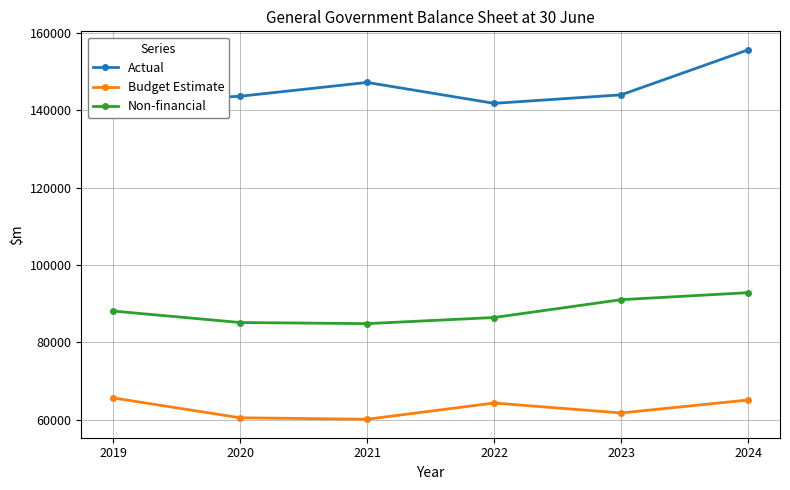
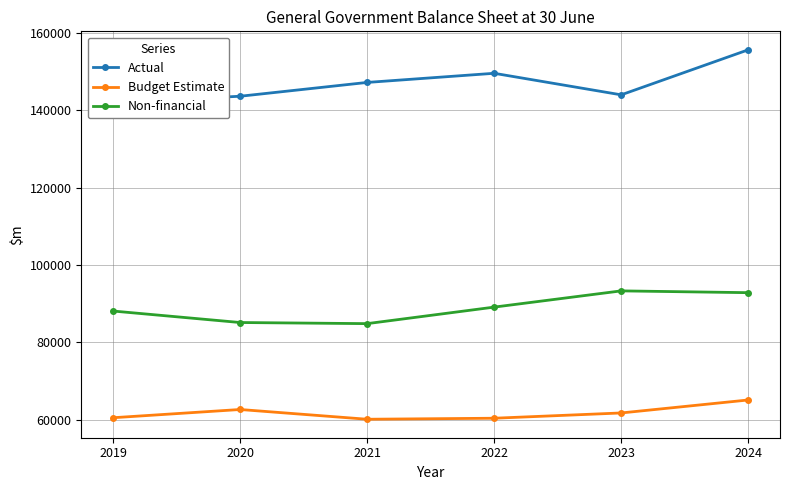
  {
    "Actual": {
      "2020": 144000,
      "2021": 147000,
-     "2022": 142000,
+     "2022": 150000,
      "2023": 144000,
      "2024": 156000
    },
    "Budget Estimate": {
-     "2019": 66000,
-     "2020": 61000,
+     "2019": 61000,
+     "2020": 63000,
      "2021": 60000,
-     "2022": 64000,
+     "2022": 60000,
      "2023": 62000,
      "2024": 65000
    },
    "Non-financial": {
      "2019": 88000,
      "2020": 85000,
      "2021": 85000,
-     "2022": 86000,
-     "2023": 91000,
+     "2022": 89000,
+     "2023": 93000,
      "2024": 93000
    }
  }
